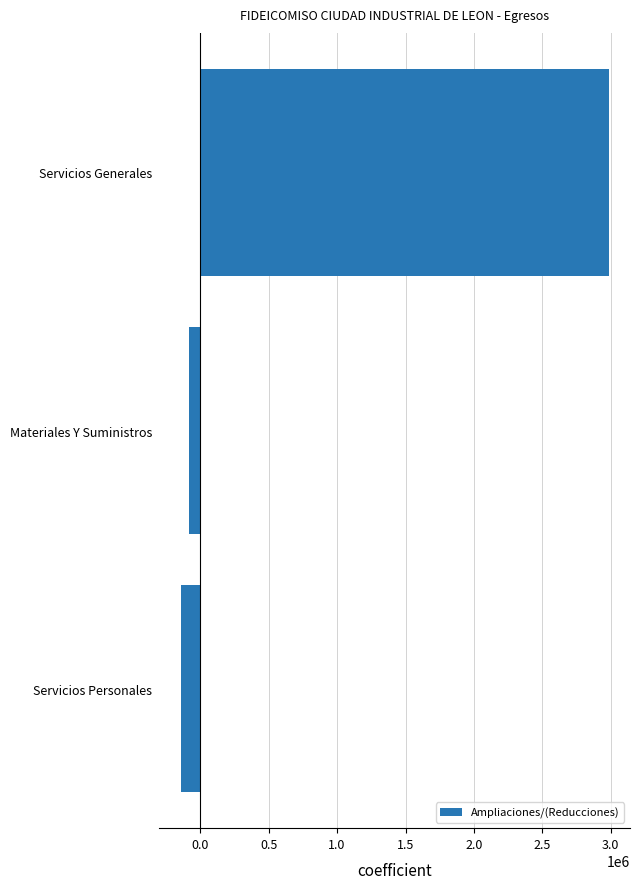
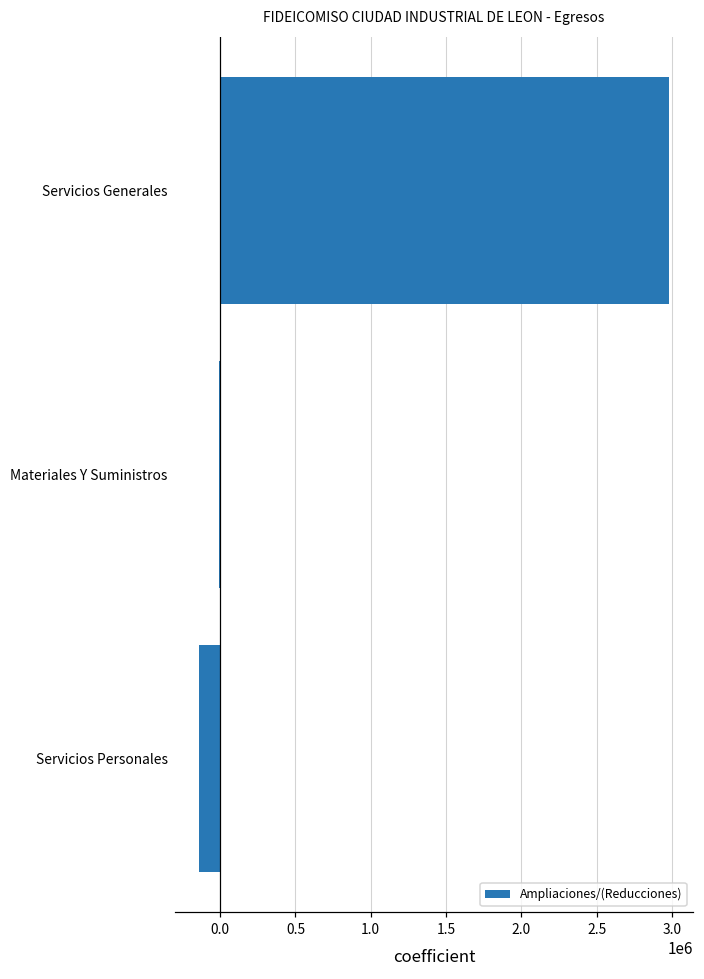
  {
    "Servicios Generales": 2980000,
-   "Materiales Y Suministros": -80000,
+   "Materiales Y Suministros": -10000,
    "Servicios Personales": -140000
  }
